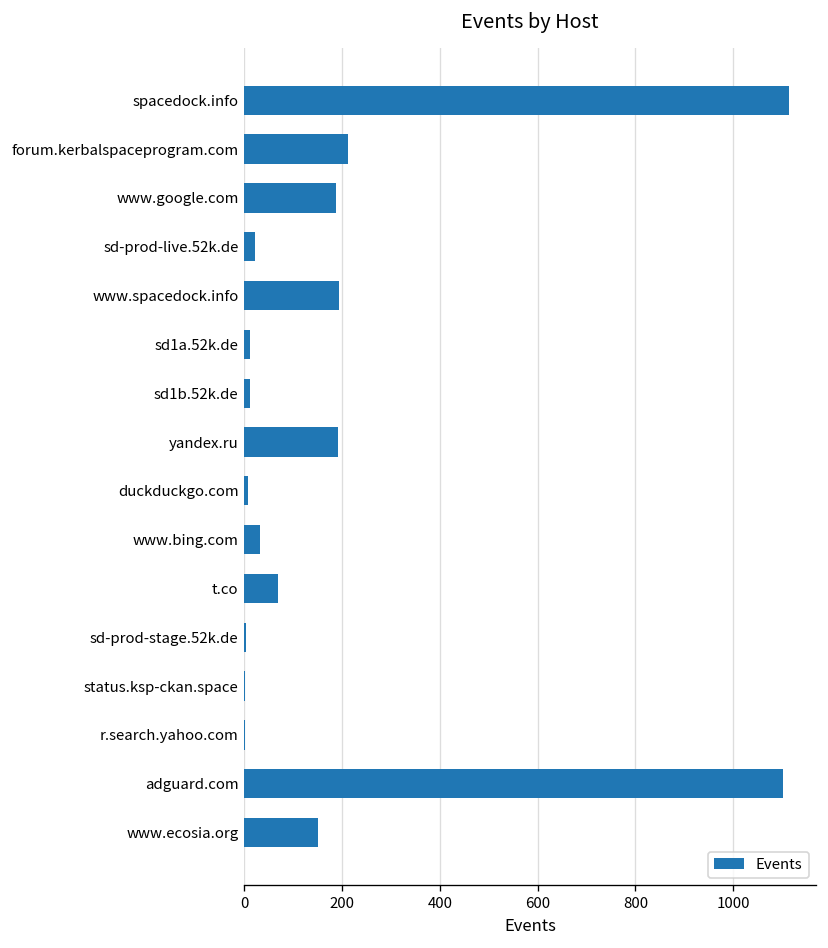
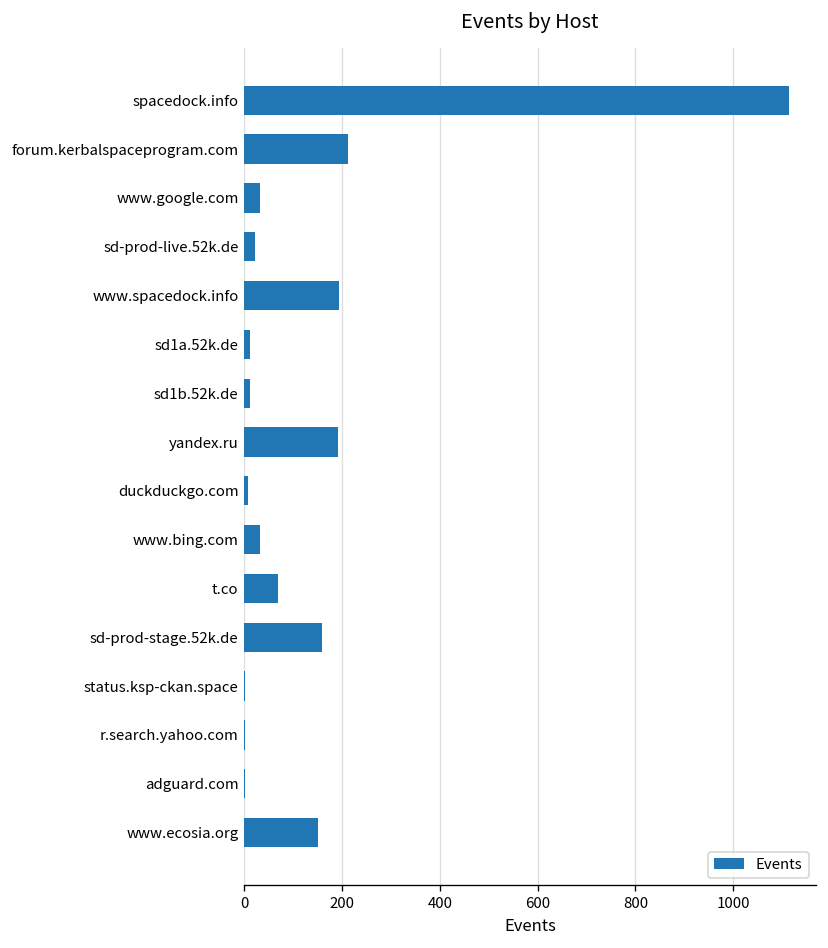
  {
    "spacedock.info": 1110,
    "forum.kerbalspaceprogram.com": 210,
-   "www.google.com": 190,
+   "www.google.com": 30,
    "sd-prod-live.52k.de": 20,
    "www.spacedock.info": 190,
    "sd1a.52k.de": 10,
    "sd1b.52k.de": 10,
    "yandex.ru": 190,
    "duckduckgo.com": 10,
    "www.bing.com": 30,
    "t.co": 70,
-   "sd-prod-stage.52k.de": 0,
-   "adguard.com": 1100,
+   "sd-prod-stage.52k.de": 160,
+   "adguard.com": 0,
    "www.ecosia.org": 150
  }
